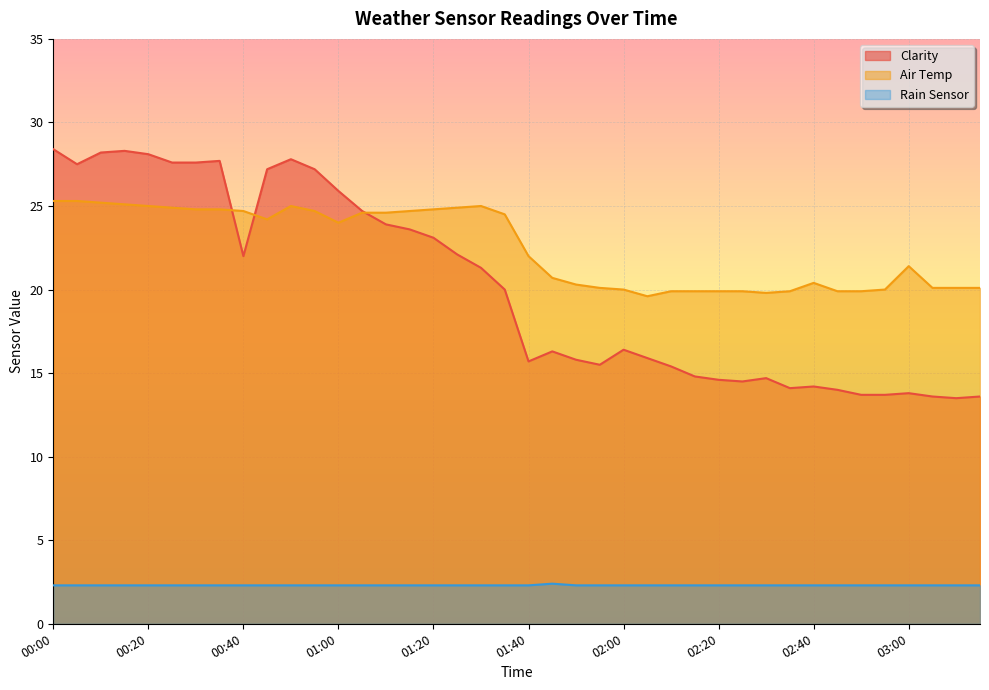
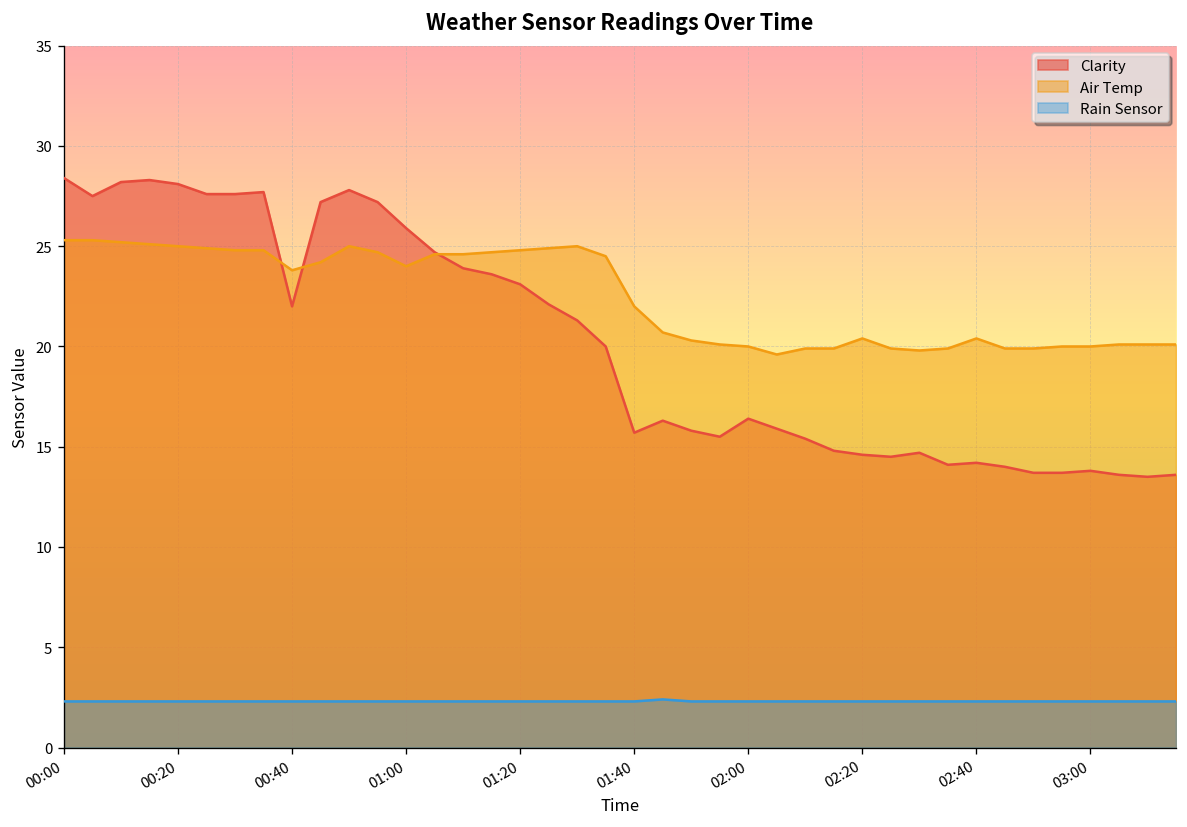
  {
    "Clarity": {
      "00:00": 28.4,
      "00:20": 28.1,
      "00:40": 22.0,
      "01:00": 25.9,
      "01:20": 23.1,
      "01:40": 15.7,
      "02:00": 16.4,
      "02:20": 14.6,
      "02:40": 14.2,
      "03:00": 13.8
    },
    "Air Temp": {
      "00:00": 25.3,
      "00:20": 25.0,
-     "00:40": 24.7,
+     "00:40": 23.8,
      "01:00": 24.0,
      "01:20": 24.8,
      "01:40": 22.0,
      "02:00": 20.0,
-     "02:20": 19.9,
+     "02:20": 20.4,
      "02:40": 20.4,
-     "03:00": 21.4
+     "03:00": 20.0
    },
    "Rain Sensor": {
      "00:00": 2.3,
      "00:20": 2.3,
      "00:40": 2.3,
      "01:00": 2.3,
      "01:20": 2.3,
      "01:40": 2.3,
      "02:00": 2.3,
      "02:20": 2.3,
      "02:40": 2.3,
      "03:00": 2.3
    }
  }
